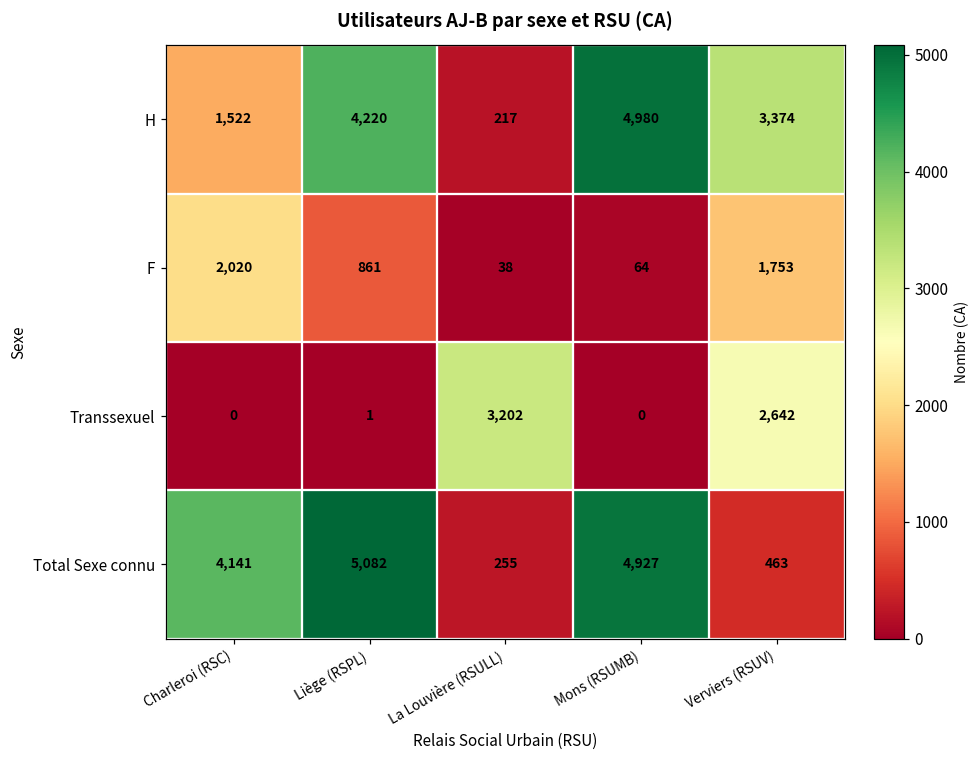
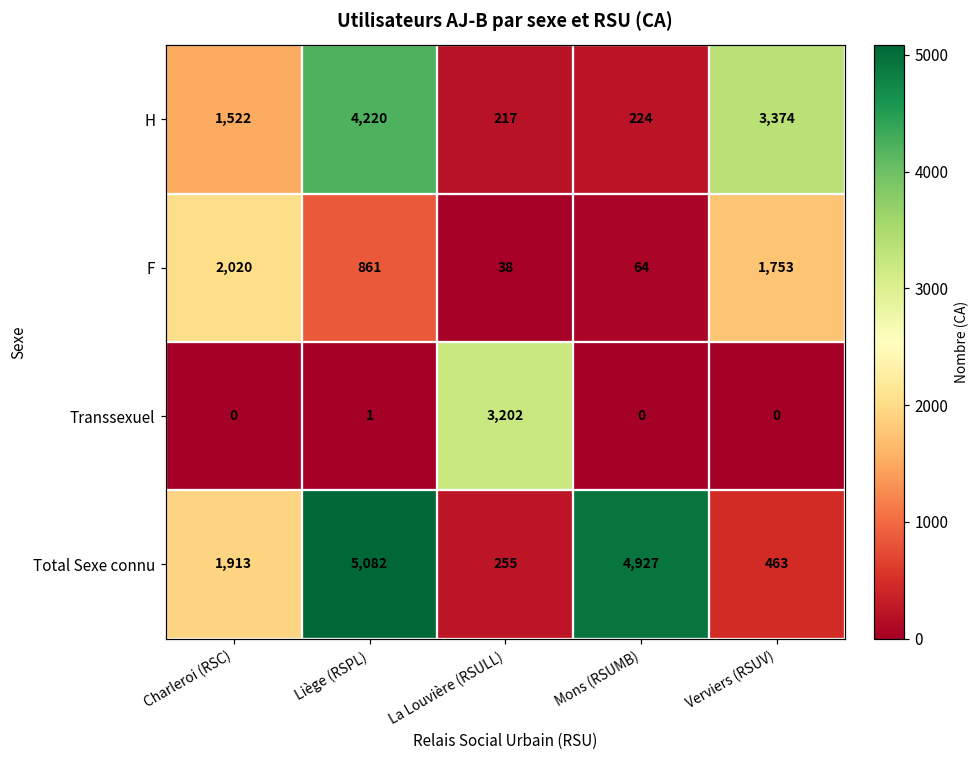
  {
    "H": {
      "Charleroi (RSC)": "1,522",
      "Liège (RSPL)": "4,220",
      "La Louvière (RSULL)": "217",
-     "Mons (RSUMB)": "4,980",
+     "Mons (RSUMB)": "224",
      "Verviers (RSUV)": "3,374"
    },
    "F": {
      "Charleroi (RSC)": "2,020",
      "Liège (RSPL)": "861",
      "La Louvière (RSULL)": "38",
      "Mons (RSUMB)": "64",
      "Verviers (RSUV)": "1,753"
    },
    "Transsexuel": {
      "Charleroi (RSC)": "0",
      "Liège (RSPL)": "1",
      "La Louvière (RSULL)": "3,202",
      "Mons (RSUMB)": "0",
-     "Verviers (RSUV)": "2,642"
+     "Verviers (RSUV)": "0"
    },
    "Total Sexe connu": {
-     "Charleroi (RSC)": "4,141",
+     "Charleroi (RSC)": "1,913",
      "Liège (RSPL)": "5,082",
      "La Louvière (RSULL)": "255",
      "Mons (RSUMB)": "4,927",
      "Verviers (RSUV)": "463"
    }
  }
